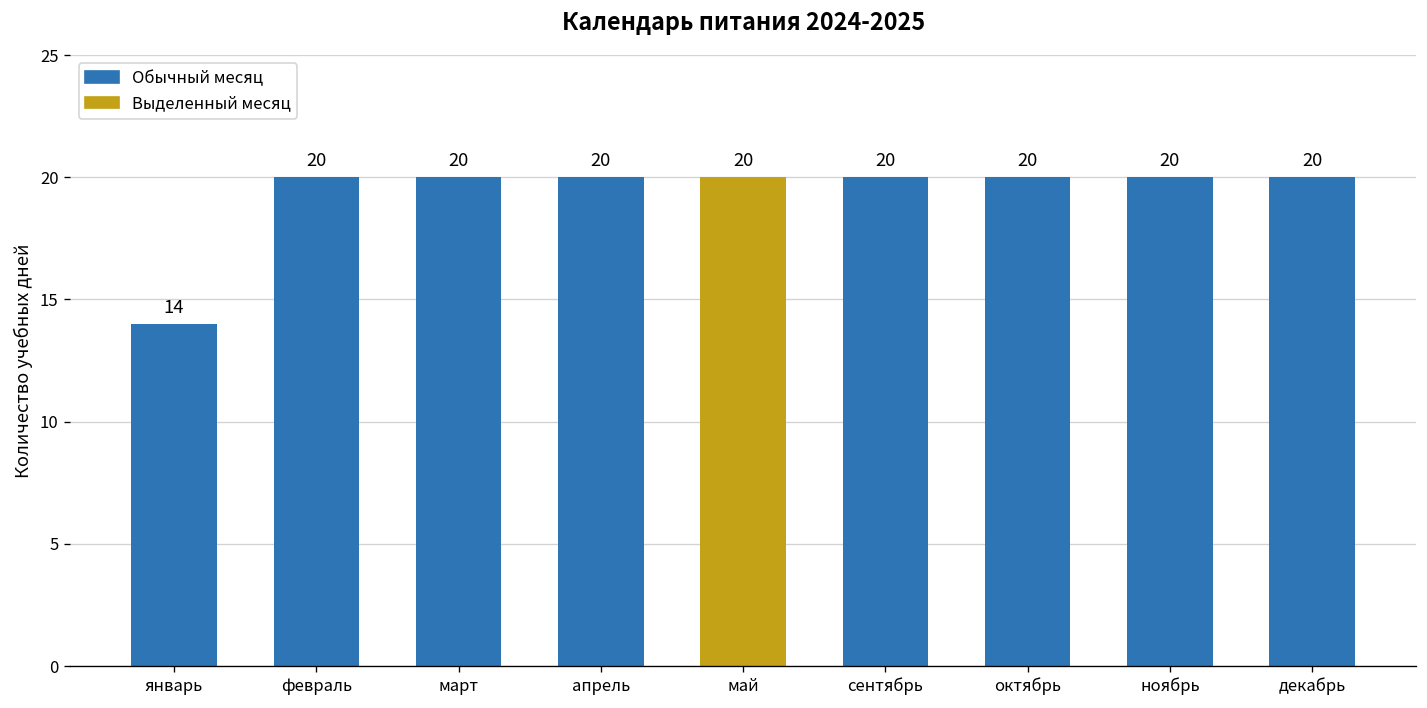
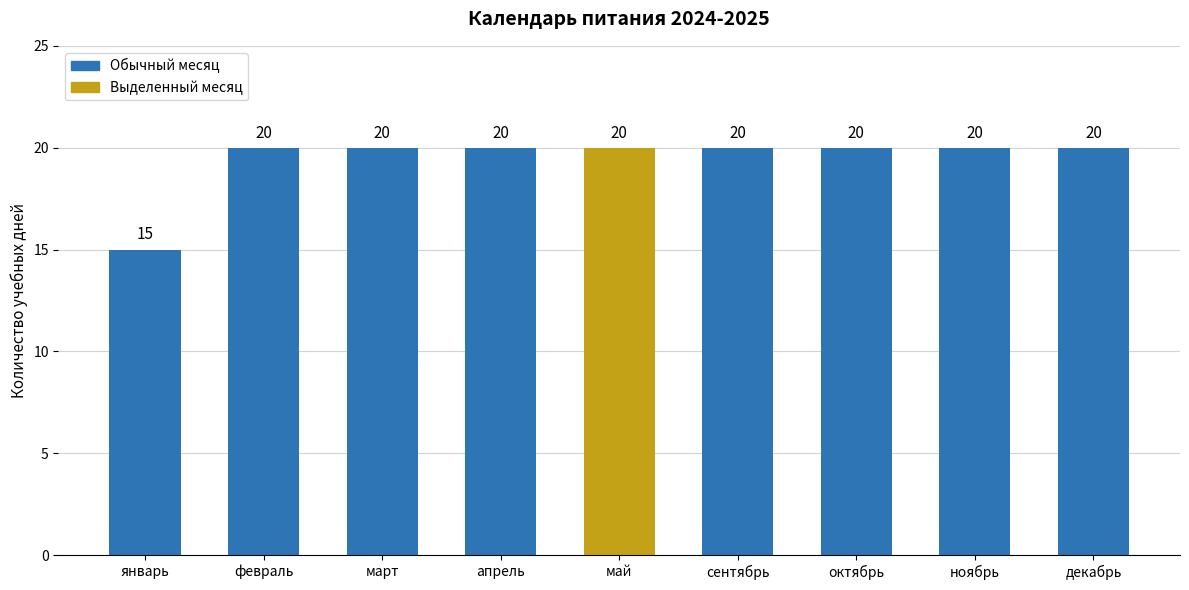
  {
-   "январь": 14,
+   "январь": 15,
    "февраль": 20,
    "март": 20,
    "апрель": 20,
    "май": 20,
    "сентябрь": 20,
    "октябрь": 20,
    "ноябрь": 20,
    "декабрь": 20
  }
